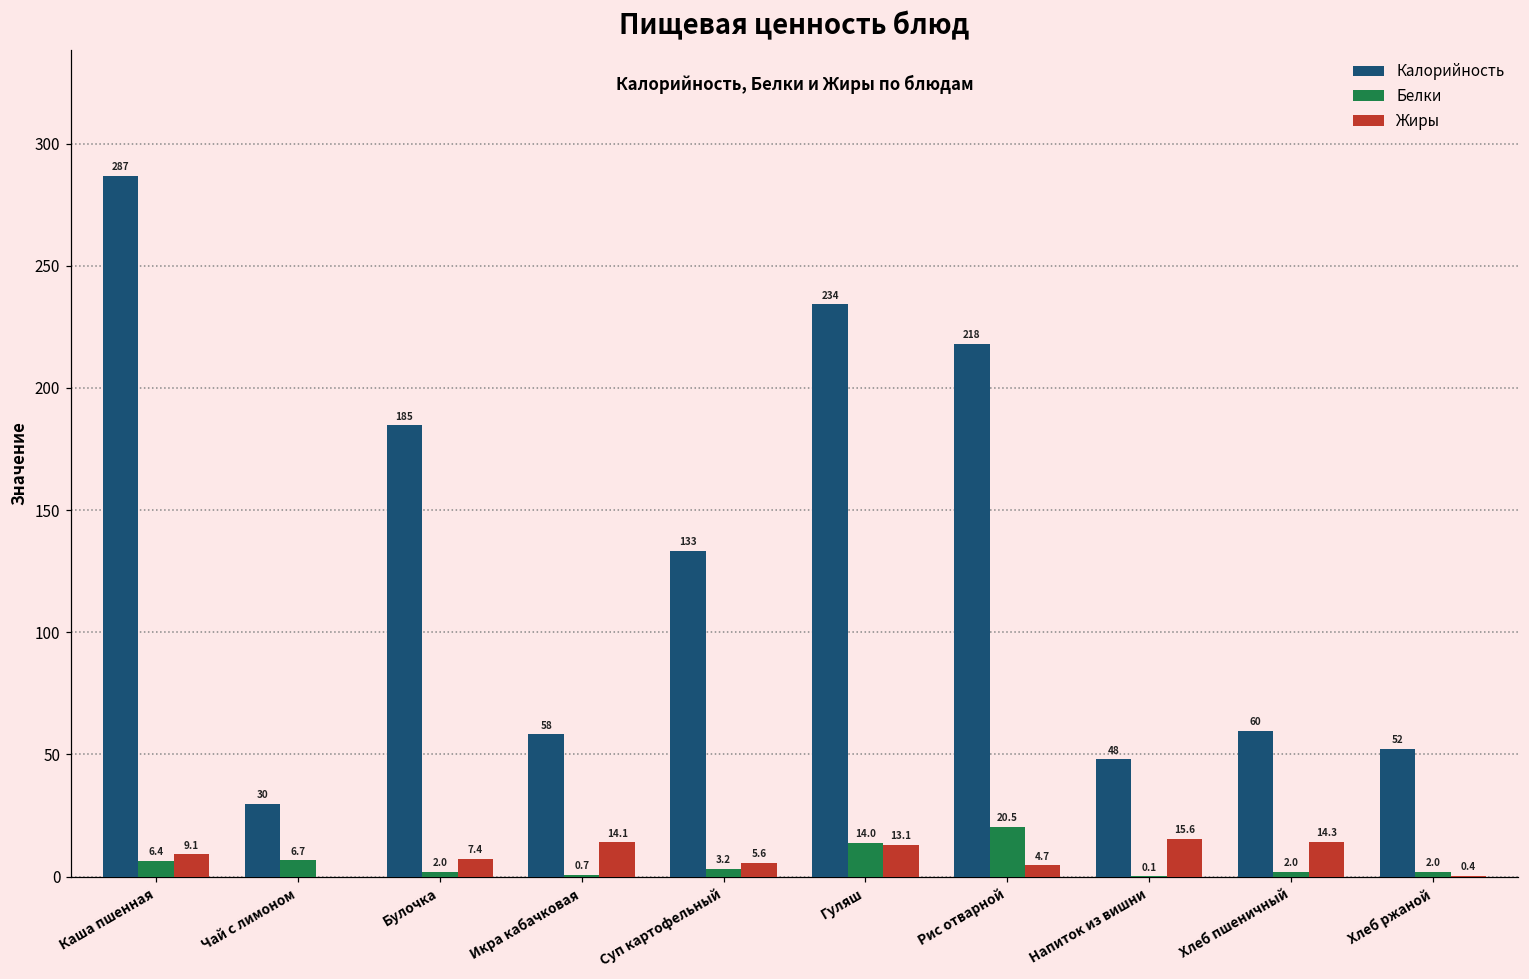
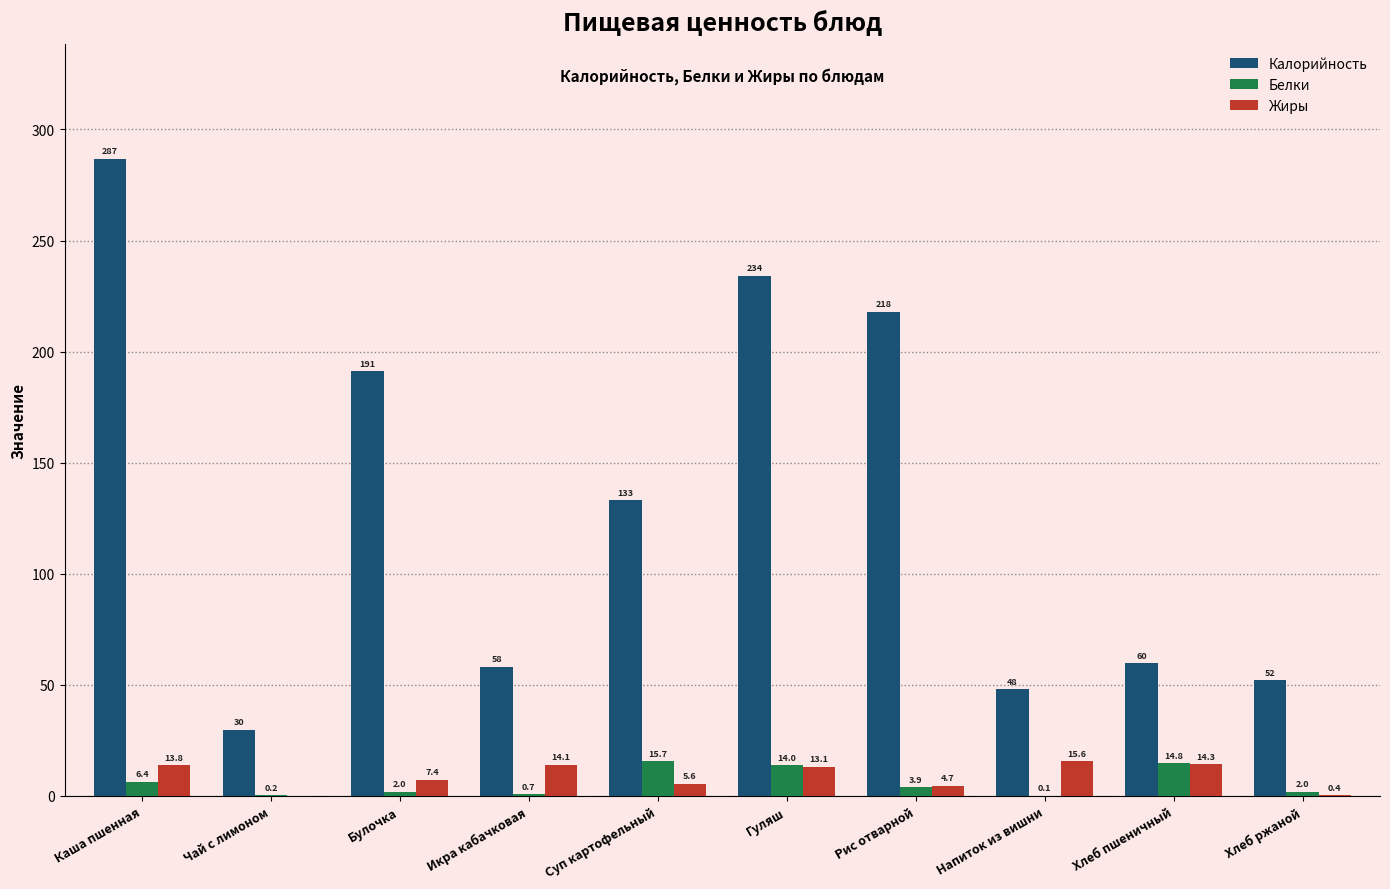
  {
    "Калорийность": {
      "Каша пшенная": 287,
      "Чай с лимоном": 30,
-     "Булочка": 185,
+     "Булочка": 191,
      "Икра кабачковая": 58,
      "Суп картофельный": 133,
      "Гуляш": 234,
      "Рис отварной": 218,
      "Напиток из вишни": 48,
      "Хлеб пшеничный": 60,
      "Хлеб ржаной": 52
    },
    "Белки": {
      "Каша пшенная": 6.4,
-     "Чай с лимоном": 6.7,
+     "Чай с лимоном": 0.2,
      "Булочка": 2.0,
      "Икра кабачковая": 0.7,
-     "Суп картофельный": 3.2,
+     "Суп картофельный": 15.7,
      "Гуляш": 14.0,
-     "Рис отварной": 20.5,
+     "Рис отварной": 3.9,
      "Напиток из вишни": 0.1,
-     "Хлеб пшеничный": 2.0,
+     "Хлеб пшеничный": 14.8,
      "Хлеб ржаной": 2.0
    },
    "Жиры": {
-     "Каша пшенная": 9.1,
+     "Каша пшенная": 13.8,
      "Булочка": 7.4,
      "Икра кабачковая": 14.1,
      "Суп картофельный": 5.6,
      "Гуляш": 13.1,
      "Рис отварной": 4.7,
      "Напиток из вишни": 15.6,
      "Хлеб пшеничный": 14.3,
      "Хлеб ржаной": 0.4
    }
  }
